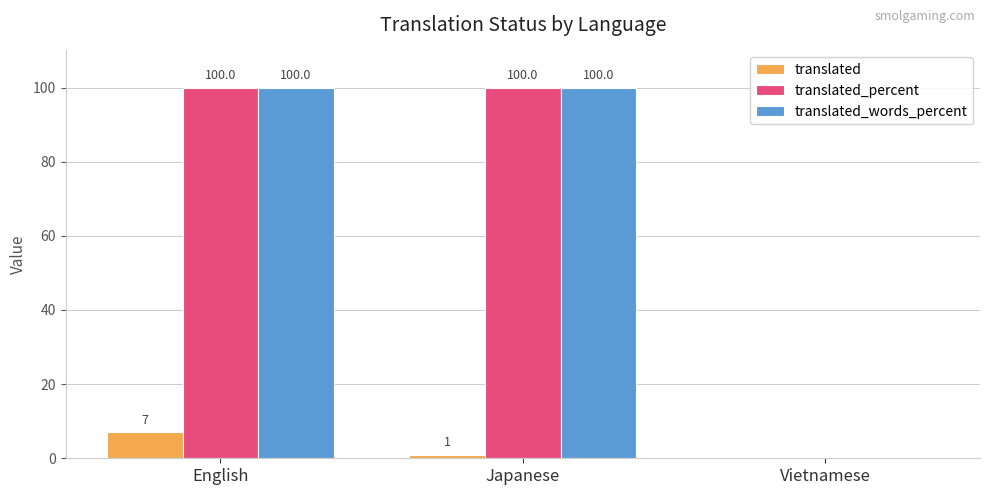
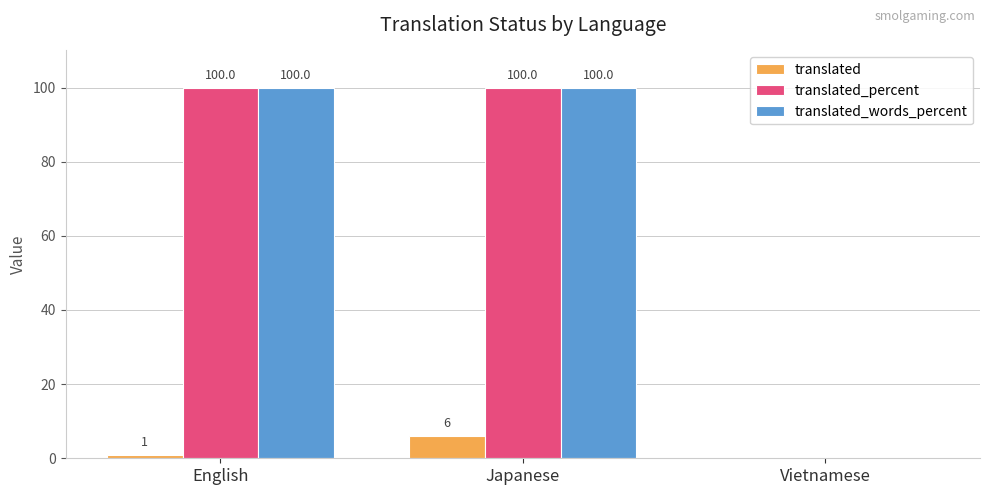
  {
    "translated": {
-     "English": 7,
-     "Japanese": 1
+     "English": 1,
+     "Japanese": 6
    },
    "translated_percent": {
      "English": 100.0,
      "Japanese": 100.0
    },
    "translated_words_percent": {
      "English": 100.0,
      "Japanese": 100.0
    }
  }
